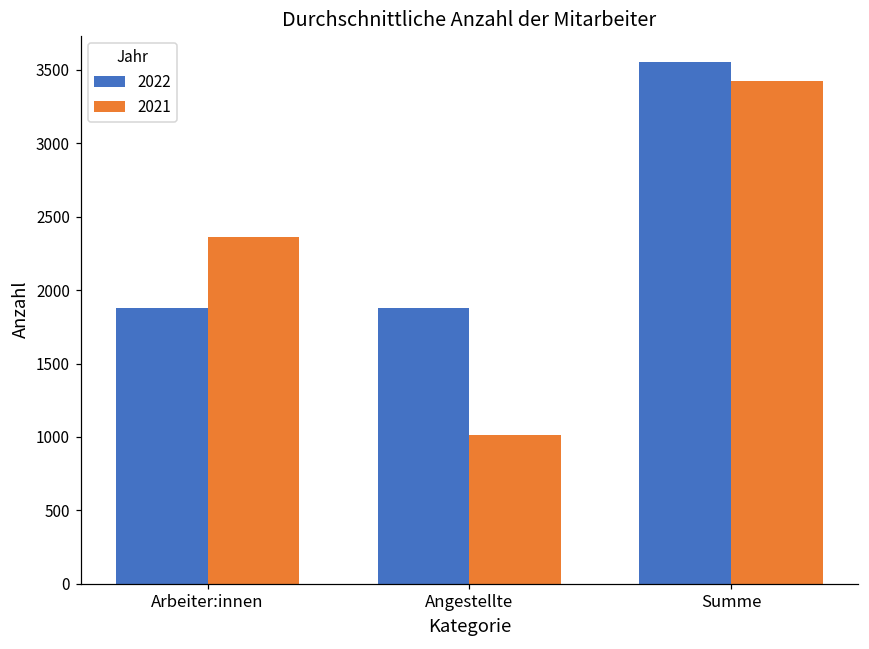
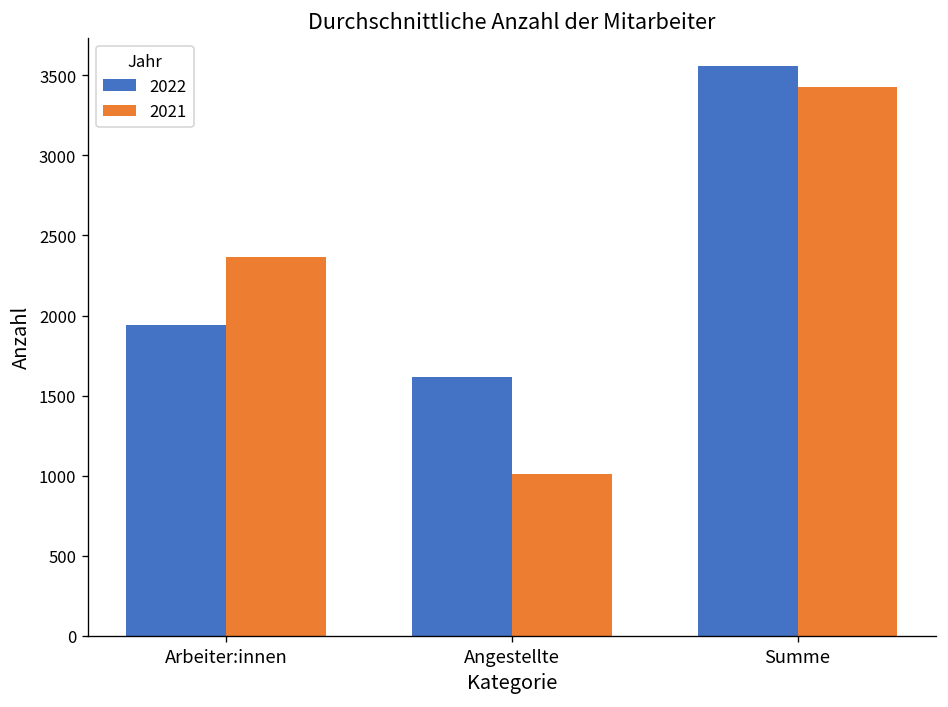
  {
    "2022": {
-     "Arbeiter:innen": 1880,
-     "Angestellte": 1880,
+     "Arbeiter:innen": 1940,
+     "Angestellte": 1620,
      "Summe": 3560
    },
    "2021": {
      "Arbeiter:innen": 2370,
      "Angestellte": 1010,
      "Summe": 3430
    }
  }
